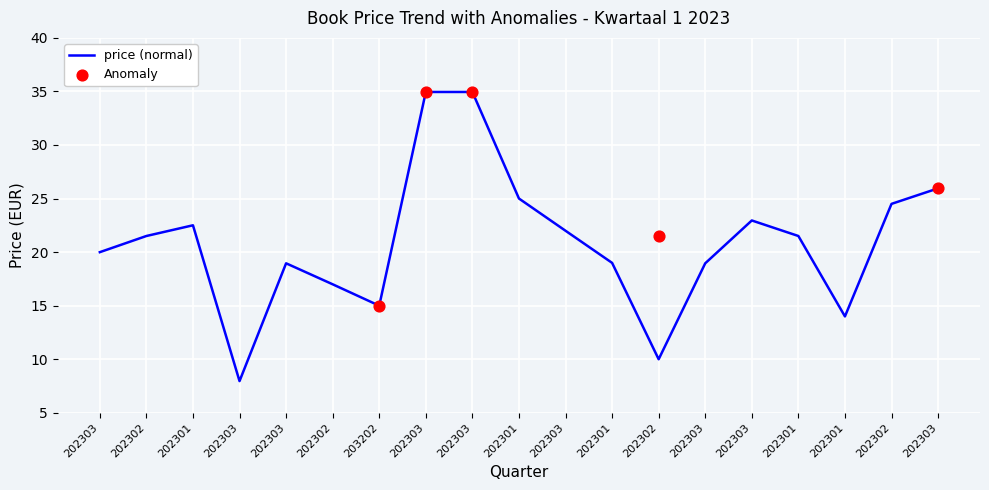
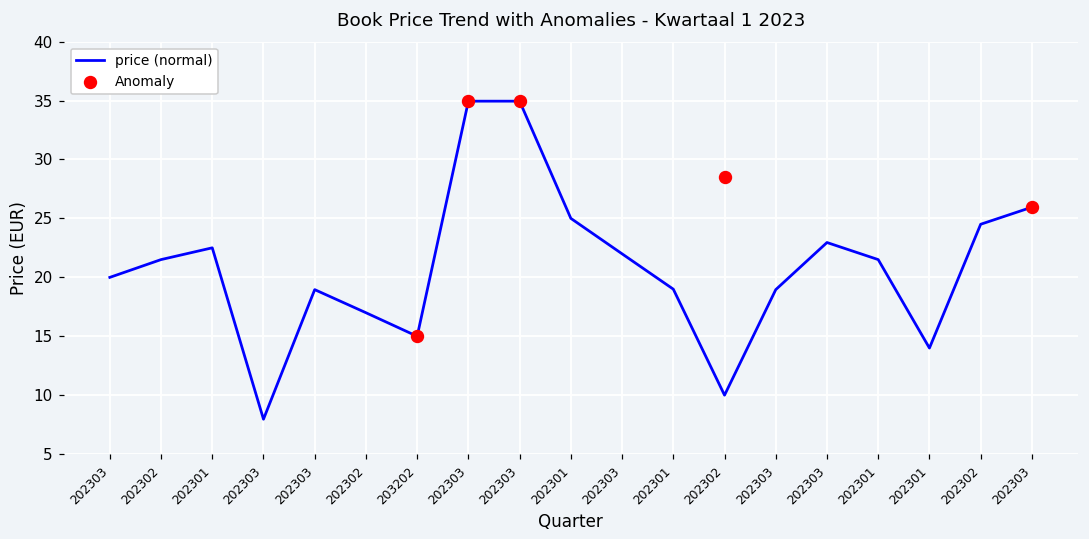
  {
    "Anomaly": {
-     "202302": 21.5
+     "202302": 28.5
    }
  }
